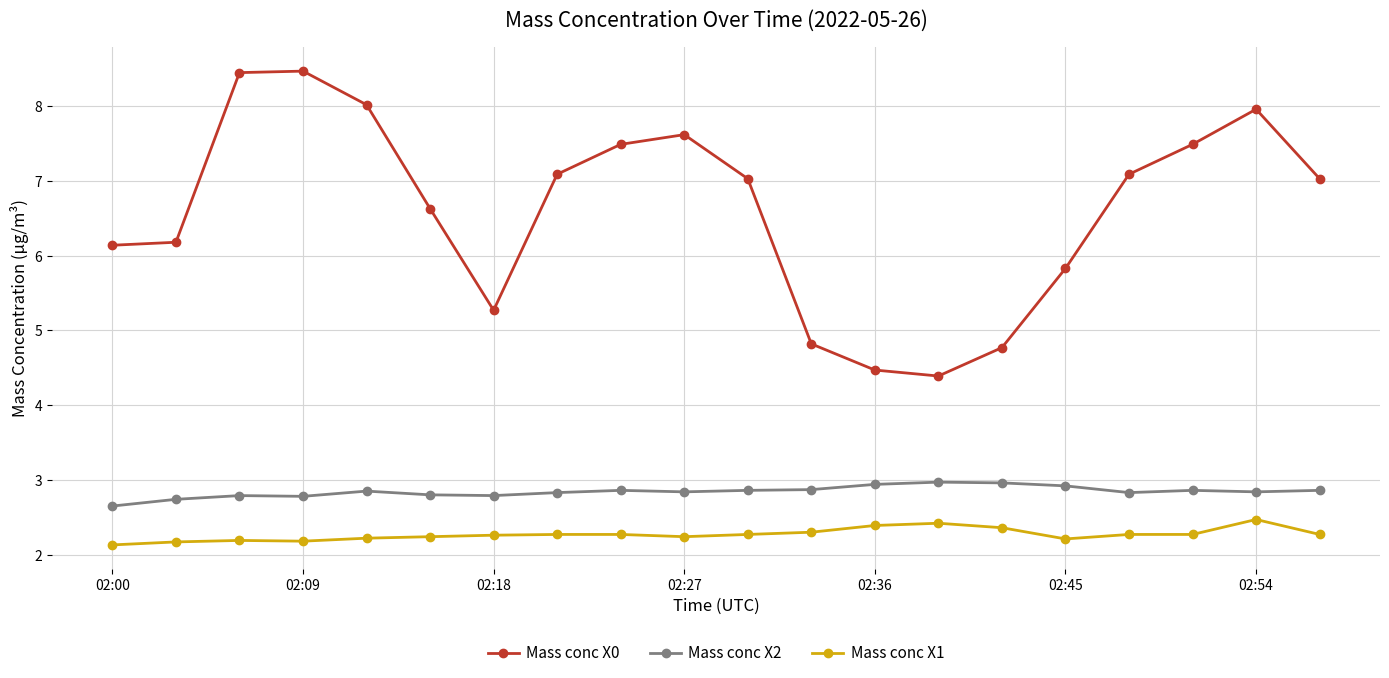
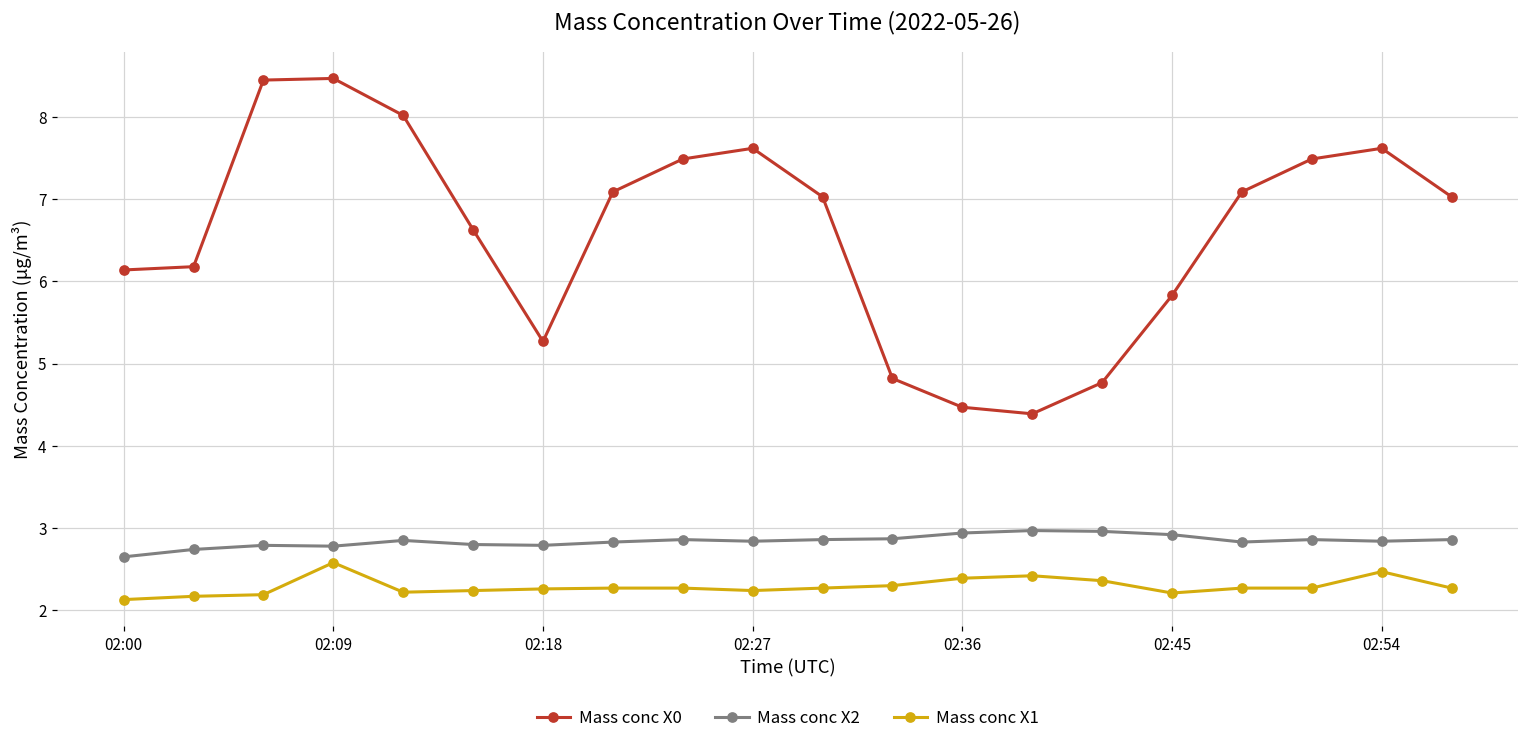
  {
    "Mass conc X0": {
      "02:00": 6.1,
      "02:09": 8.5,
      "02:18": 5.3,
      "02:27": 7.6,
      "02:36": 4.5,
      "02:45": 5.8,
-     "02:54": 8.0
+     "02:54": 7.6
    },
    "Mass conc X2": {
      "02:00": 2.7,
      "02:09": 2.8,
      "02:18": 2.8,
      "02:27": 2.8,
      "02:36": 2.9,
      "02:45": 2.9,
      "02:54": 2.8
    },
    "Mass conc X1": {
      "02:00": 2.1,
-     "02:09": 2.2,
+     "02:09": 2.6,
      "02:18": 2.3,
      "02:27": 2.2,
      "02:36": 2.4,
      "02:45": 2.2,
      "02:54": 2.5
    }
  }
